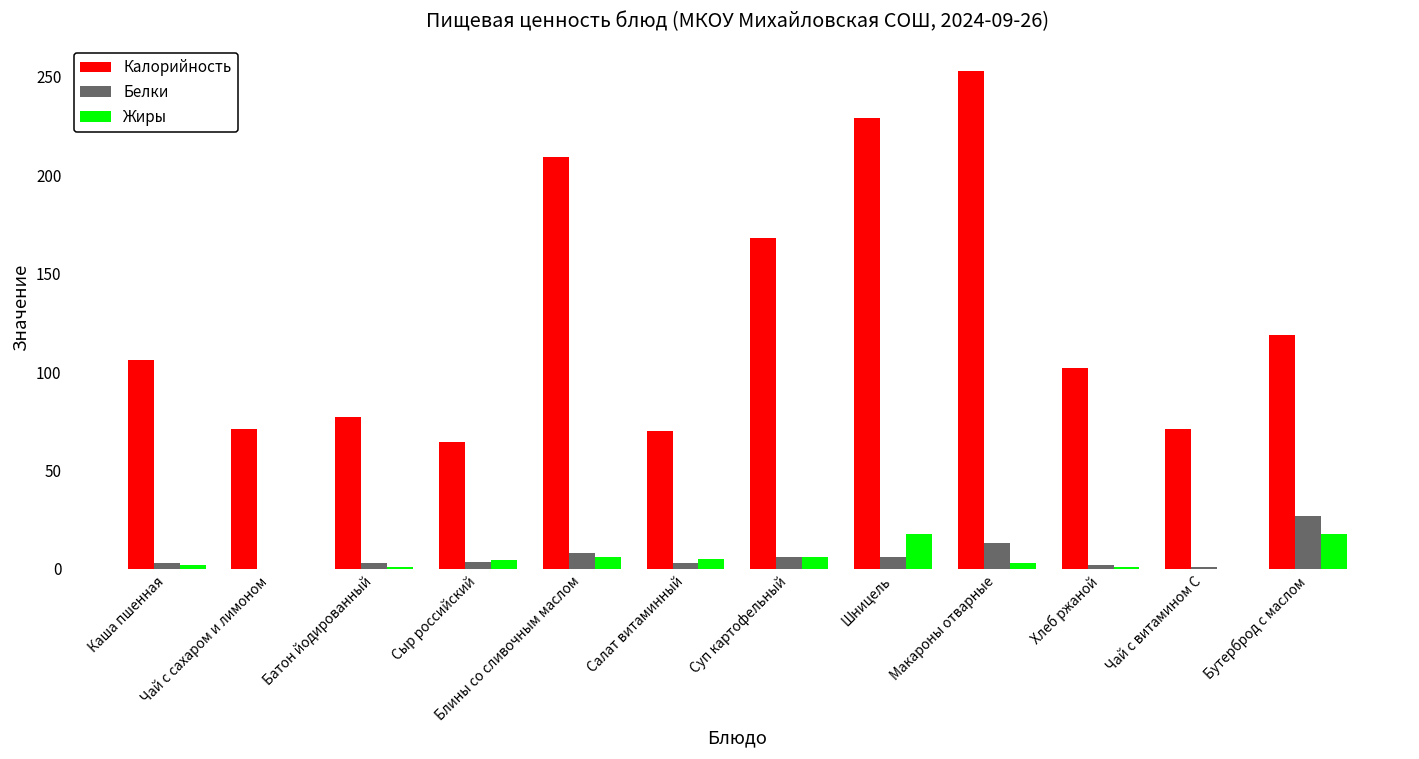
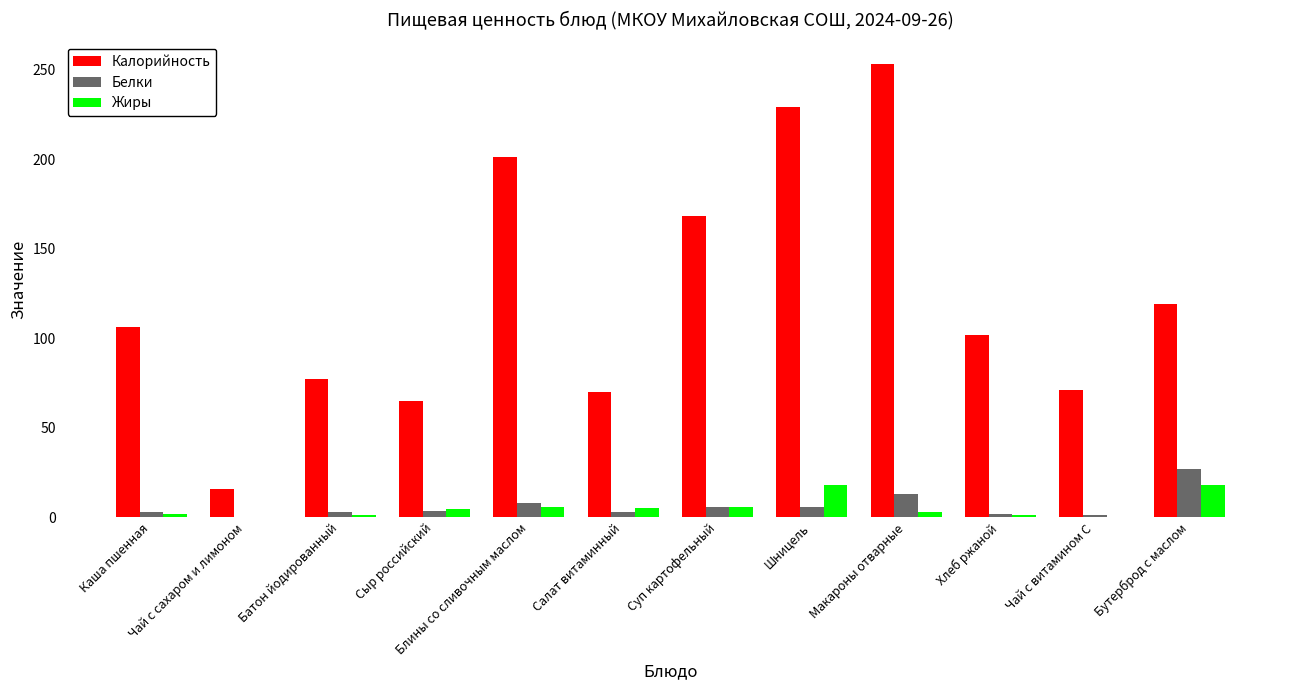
  {
    "Калорийность": {
      "Каша пшенная": 106,
-     "Чай с сахаром и лимоном": 71,
+     "Чай с сахаром и лимоном": 16,
      "Батон йодированный": 77,
      "Сыр российский": 65,
-     "Блины со сливочным маслом": 209,
+     "Блины со сливочным маслом": 201,
      "Салат витаминный": 70,
      "Суп картофельный": 168,
      "Шницель": 229,
      "Макароны отварные": 253,
      "Хлеб ржаной": 102,
      "Чай с витамином С": 71,
      "Бутерброд с маслом": 119
    },
    "Белки": {
      "Каша пшенная": 3,
      "Чай с сахаром и лимоном": 0,
      "Батон йодированный": 3,
      "Сыр российский": 3,
      "Блины со сливочным маслом": 8,
      "Салат витаминный": 3,
      "Суп картофельный": 6,
      "Шницель": 6,
      "Макароны отварные": 13,
      "Хлеб ржаной": 2,
      "Бутерброд с маслом": 27
    },
    "Жиры": {
      "Каша пшенная": 2,
      "Чай с сахаром и лимоном": 0,
      "Сыр российский": 4,
      "Блины со сливочным маслом": 6,
      "Салат витаминный": 5,
      "Суп картофельный": 6,
      "Шницель": 18,
      "Макароны отварные": 3,
      "Чай с витамином С": 0,
      "Бутерброд с маслом": 18
    }
  }
